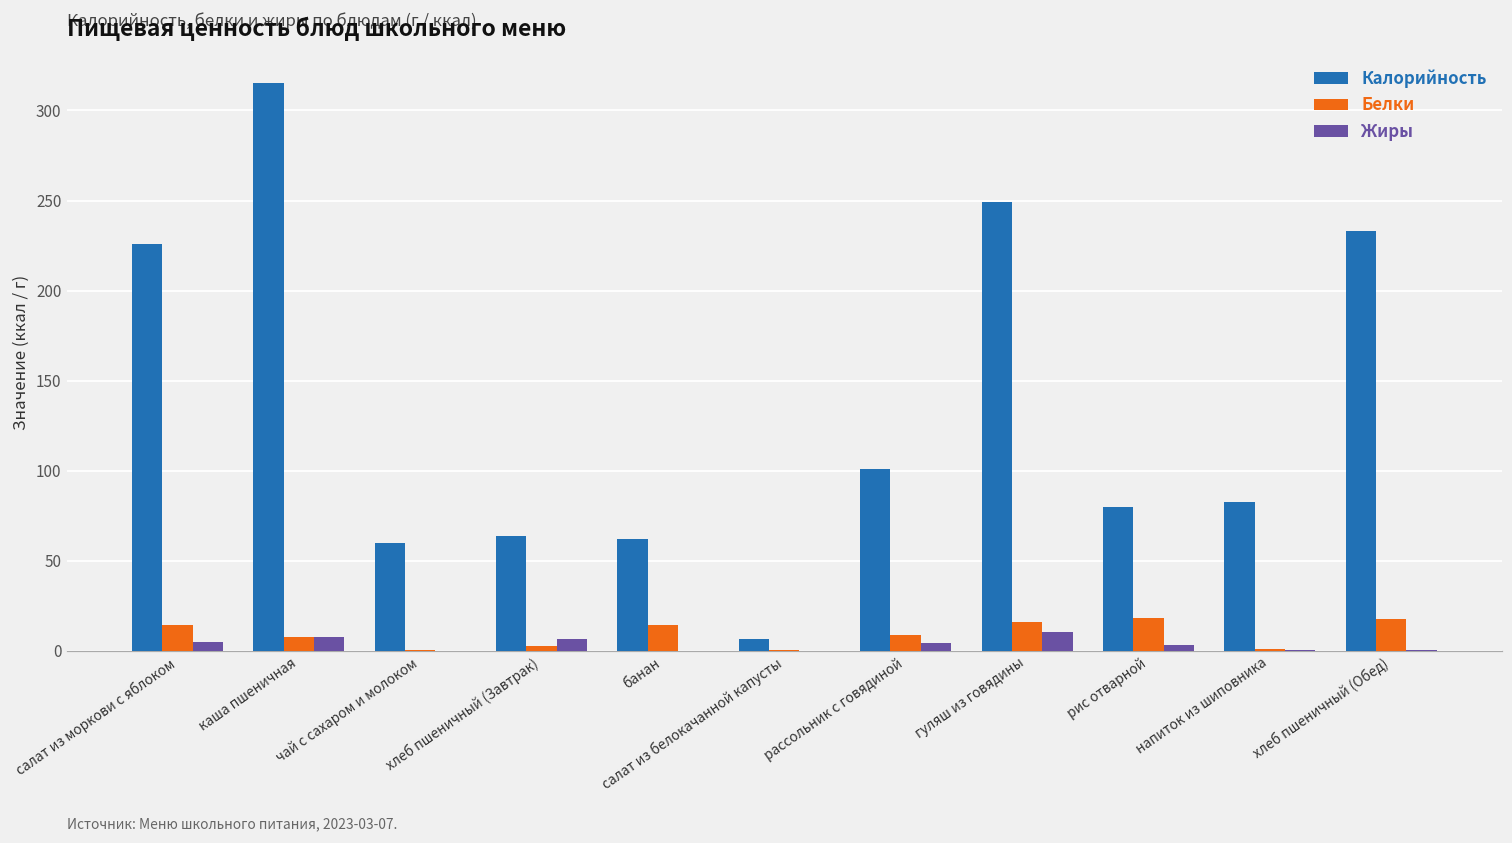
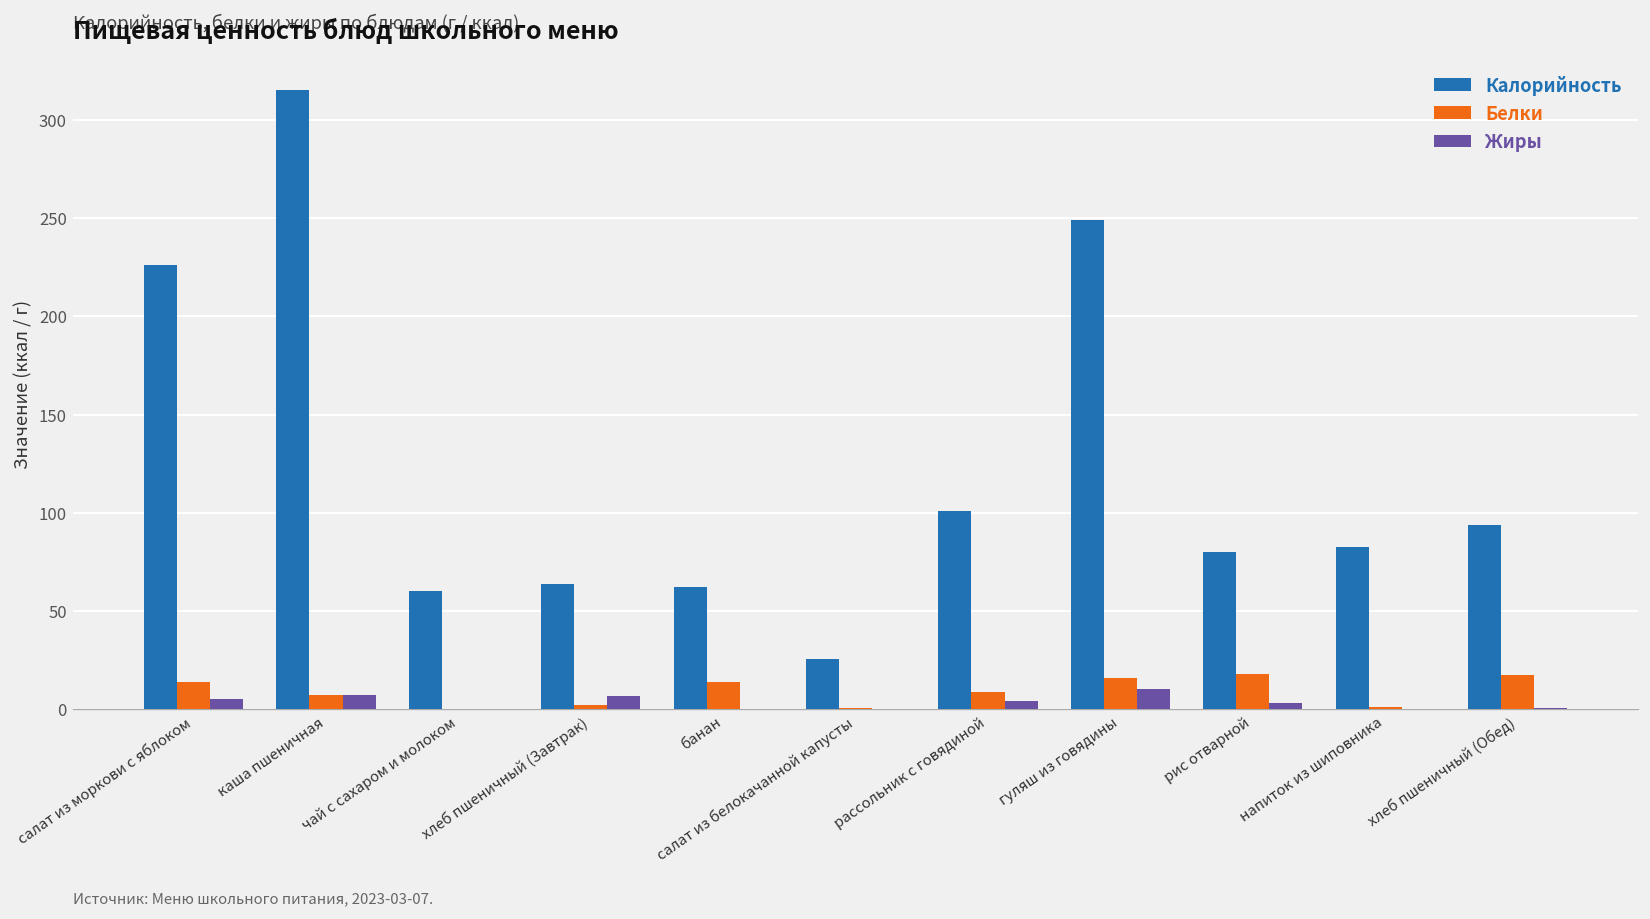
  {
    "Калорийность": {
      "салат из моркови с яблоком": 226,
      "каша пшеничная": 315,
      "чай с сахаром и молоком": 60,
      "хлеб пшеничный (Завтрак)": 64,
      "банан": 62,
-     "салат из белокачанной капусты": 7,
+     "салат из белокачанной капусты": 26,
      "рассольник с говядиной": 101,
      "гуляш из говядины": 249,
      "рис отварной": 80,
      "напиток из шиповника": 83,
-     "хлеб пшеничный (Обед)": 233
+     "хлеб пшеничный (Обед)": 94
    },
    "Белки": {
      "салат из моркови с яблоком": 14,
      "каша пшеничная": 7,
      "хлеб пшеничный (Завтрак)": 2,
      "банан": 14,
      "рассольник с говядиной": 9,
      "гуляш из говядины": 16,
      "рис отварной": 18,
      "хлеб пшеничный (Обед)": 17
    },
    "Жиры": {
      "салат из моркови с яблоком": 5,
      "каша пшеничная": 7,
      "чай с сахаром и молоком": 0,
      "хлеб пшеничный (Завтрак)": 7,
      "банан": 0,
      "рассольник с говядиной": 4,
      "гуляш из говядины": 11,
      "рис отварной": 3
    }
  }
